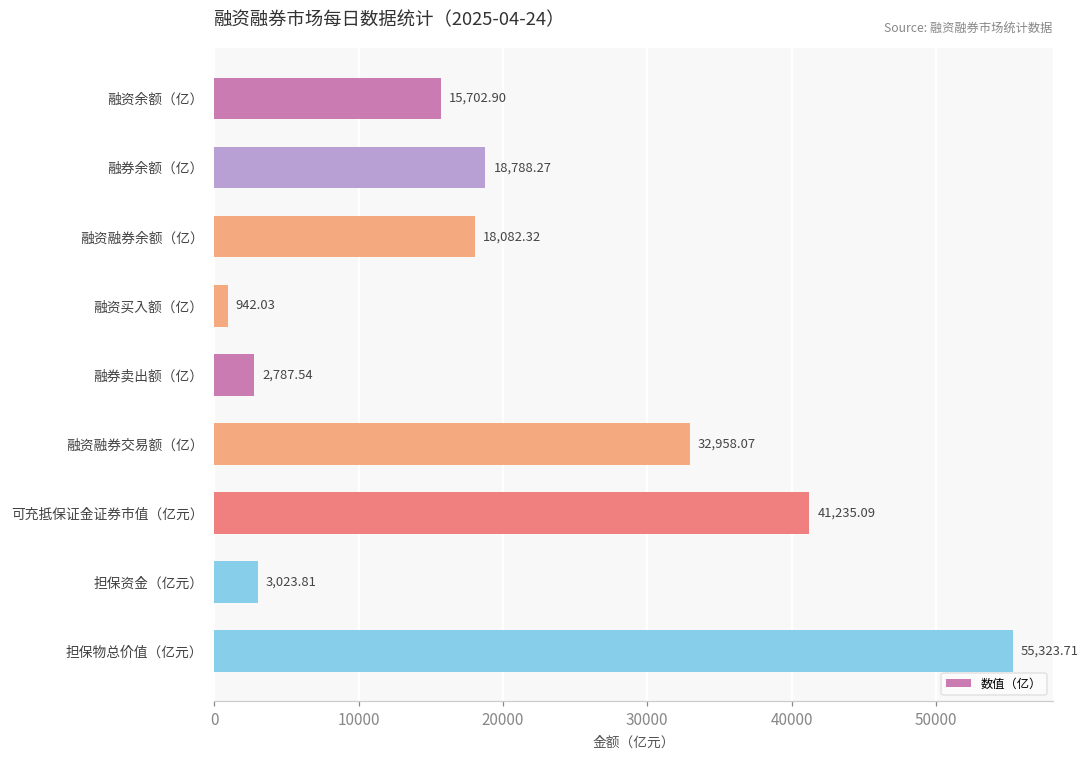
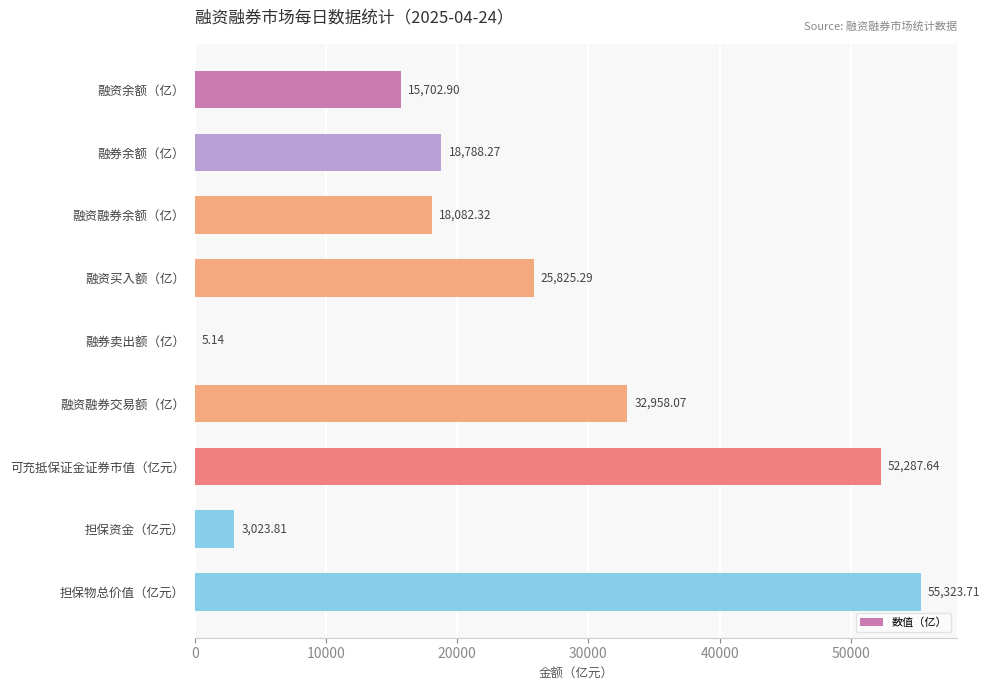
  {
    "融资余额（亿）": "15,702.90",
    "融券余额（亿）": "18,788.27",
    "融资融券余额（亿）": "18,082.32",
-   "融资买入额（亿）": "942.03",
-   "融券卖出额（亿）": "2,787.54",
+   "融资买入额（亿）": "25,825.29",
+   "融券卖出额（亿）": "5.14",
    "融资融券交易额（亿）": "32,958.07",
-   "可充抵保证金证券市值（亿元）": "41,235.09",
+   "可充抵保证金证券市值（亿元）": "52,287.64",
    "担保资金（亿元）": "3,023.81",
    "担保物总价值（亿元）": "55,323.71"
  }
